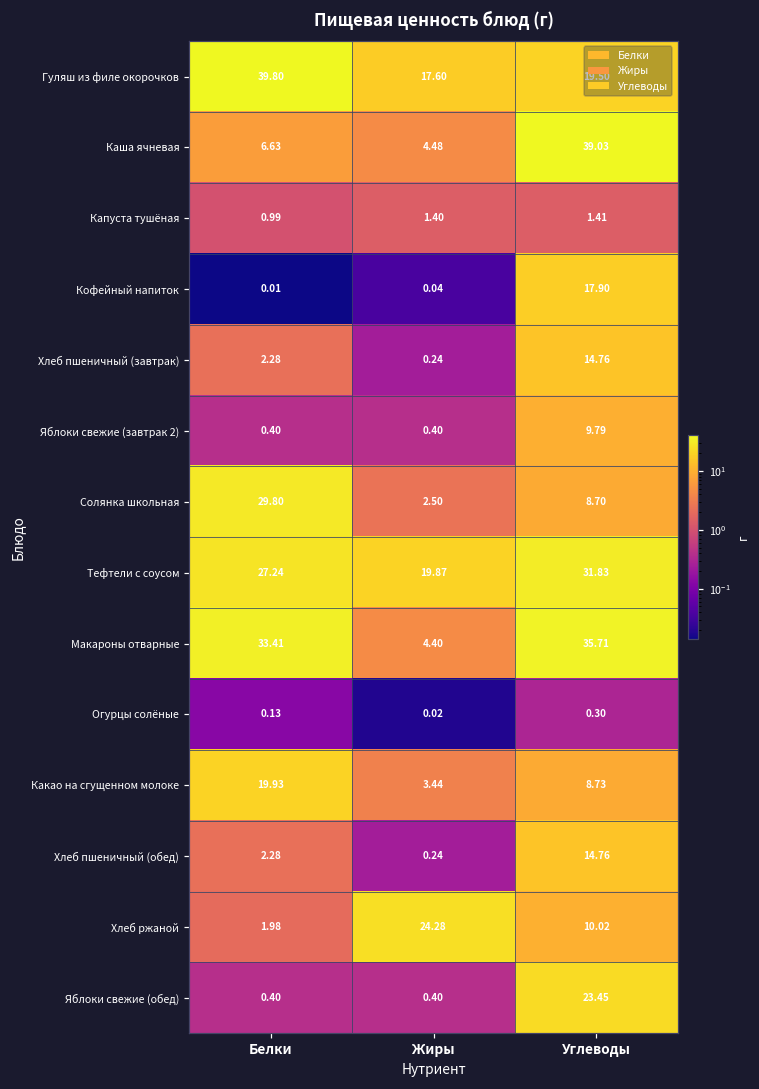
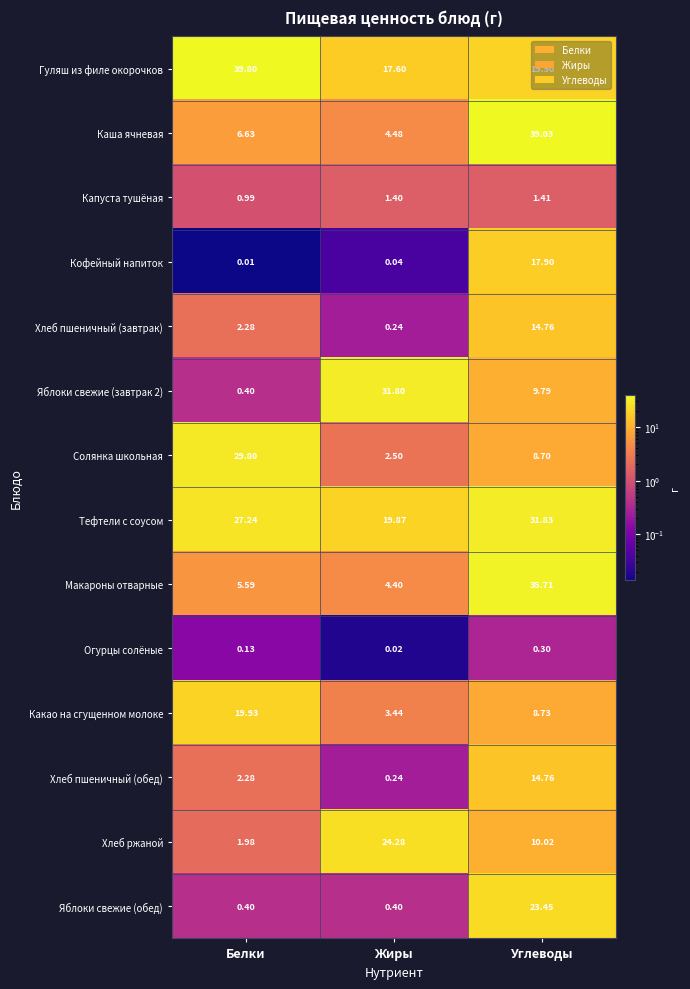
  {
    "Гуляш из филе окорочков": {
      "Белки": 39.80,
      "Жиры": 17.60
    },
    "Каша ячневая": {
      "Белки": 6.63,
      "Жиры": 4.48,
      "Углеводы": 39.03
    },
    "Капуста тушёная": {
      "Белки": 0.99,
      "Жиры": 1.40,
      "Углеводы": 1.41
    },
    "Кофейный напиток": {
      "Белки": 0.01,
      "Жиры": 0.04,
      "Углеводы": 17.90
    },
    "Хлеб пшеничный (завтрак)": {
      "Белки": 2.28,
      "Жиры": 0.24,
      "Углеводы": 14.76
    },
    "Яблоки свежие (завтрак 2)": {
      "Белки": 0.40,
-     "Жиры": 0.40,
+     "Жиры": 31.80,
      "Углеводы": 9.79
    },
    "Солянка школьная": {
      "Белки": 29.80,
      "Жиры": 2.50,
      "Углеводы": 8.70
    },
    "Тефтели с соусом": {
      "Белки": 27.24,
      "Жиры": 19.87,
      "Углеводы": 31.83
    },
    "Макароны отварные": {
-     "Белки": 33.41,
+     "Белки": 5.59,
      "Жиры": 4.40,
      "Углеводы": 35.71
    },
    "Огурцы солёные": {
      "Белки": 0.13,
      "Жиры": 0.02,
      "Углеводы": 0.30
    },
    "Какао на сгущенном молоке": {
      "Белки": 19.93,
      "Жиры": 3.44,
      "Углеводы": 8.73
    },
    "Хлеб пшеничный (обед)": {
      "Белки": 2.28,
      "Жиры": 0.24,
      "Углеводы": 14.76
    },
    "Хлеб ржаной": {
      "Белки": 1.98,
      "Жиры": 24.28,
      "Углеводы": 10.02
    },
    "Яблоки свежие (обед)": {
      "Белки": 0.40,
      "Жиры": 0.40,
      "Углеводы": 23.45
    }
  }
